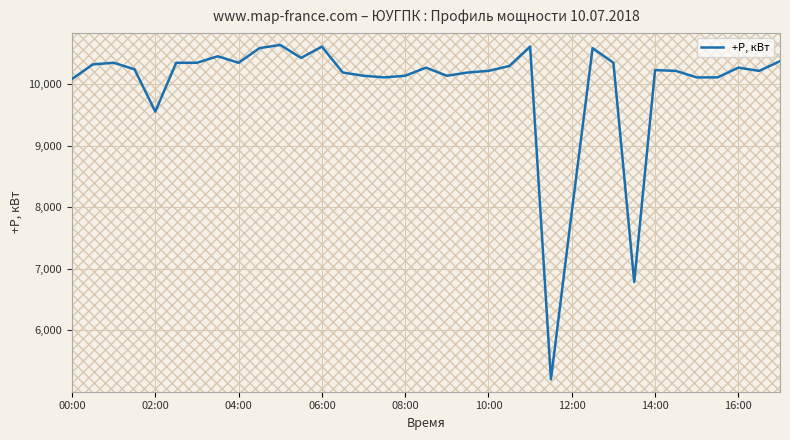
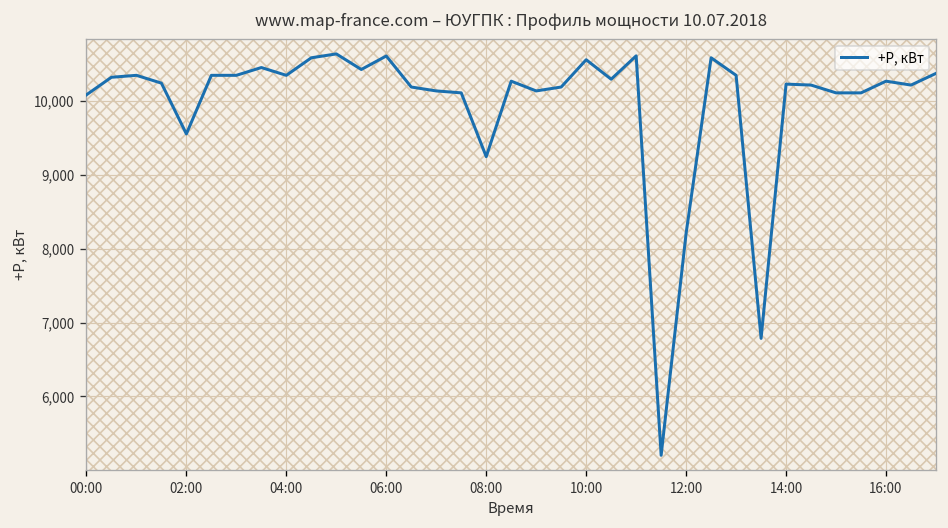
  {
    "00:00": "10,100",
    "02:00": "9,600",
    "04:00": "10,300",
    "06:00": "10,600",
-   "08:00": "10,100",
-   "10:00": "10,200",
-   "12:00": "7,900",
+   "08:00": "9,200",
+   "10:00": "10,600",
+   "12:00": "8,200",
    "14:00": "10,200",
    "16:00": "10,300"
  }
